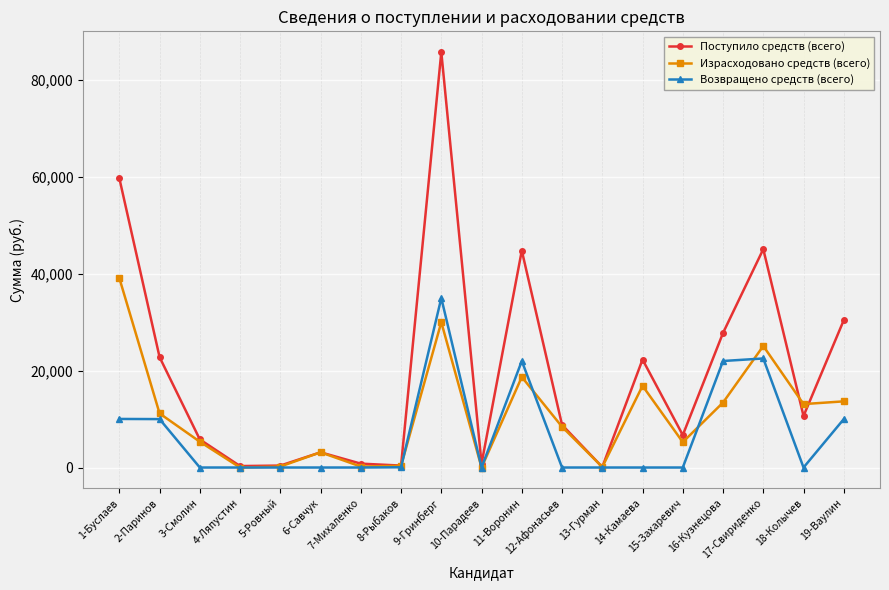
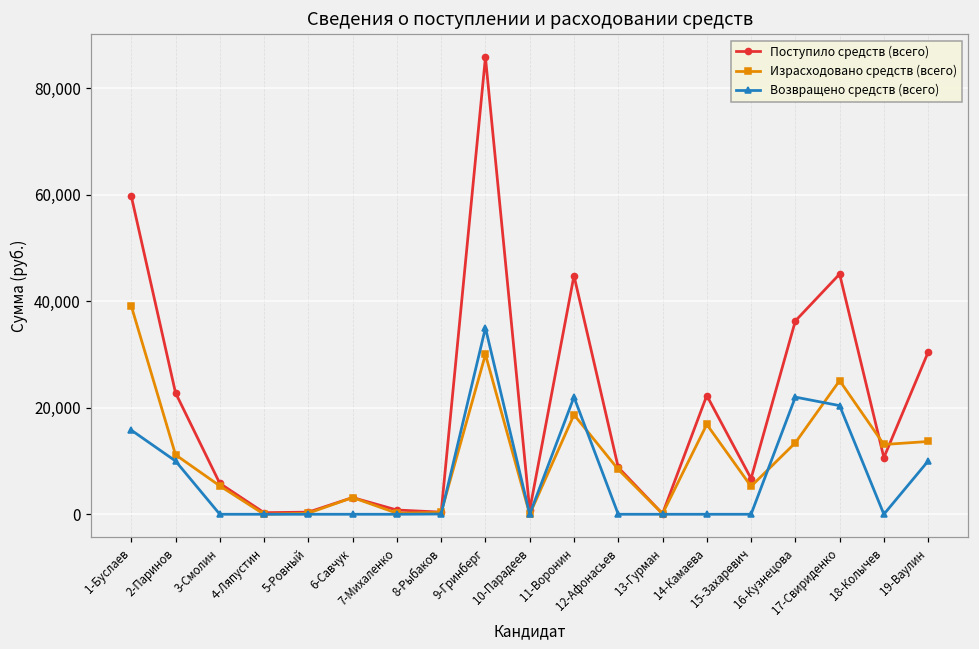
  {
    "Поступило средств (всего)": {
      "1-Буслаев": "60,000",
      "2-Паринов": "23,000",
      "7-Михаленко": "1,000",
      "9-Гринберг": "86,000",
      "10-Парадеев": "1,000",
      "11-Воронин": "45,000",
      "14-Камаева": "22,000",
      "15-Захаревич": "7,000",
-     "16-Кузнецова": "28,000",
+     "16-Кузнецова": "36,000",
      "17-Свириденко": "45,000",
      "18-Колычев": "11,000",
      "19-Ваулин": "30,000"
    },
    "Израсходовано средств (всего)": {
      "1-Буслаев": "39,000",
      "2-Паринов": "11,000",
      "9-Гринберг": "30,000",
      "11-Воронин": "19,000",
      "14-Камаева": "17,000",
      "15-Захаревич": "5,000",
      "16-Кузнецова": "13,000",
      "17-Свириденко": "25,000",
      "18-Колычев": "13,000",
      "19-Ваулин": "14,000"
    },
    "Возвращено средств (всего)": {
-     "1-Буслаев": "10,000",
+     "1-Буслаев": "16,000",
      "2-Паринов": "10,000",
      "3-Смолин": "0",
      "6-Савчук": "0",
      "9-Гринберг": "35,000",
      "11-Воронин": "22,000",
      "12-Афонасьев": "0",
      "14-Камаева": "0",
      "15-Захаревич": "0",
      "16-Кузнецова": "22,000",
-     "17-Свириденко": "23,000",
+     "17-Свириденко": "20,000",
      "18-Колычев": "0",
      "19-Ваулин": "10,000"
    }
  }
